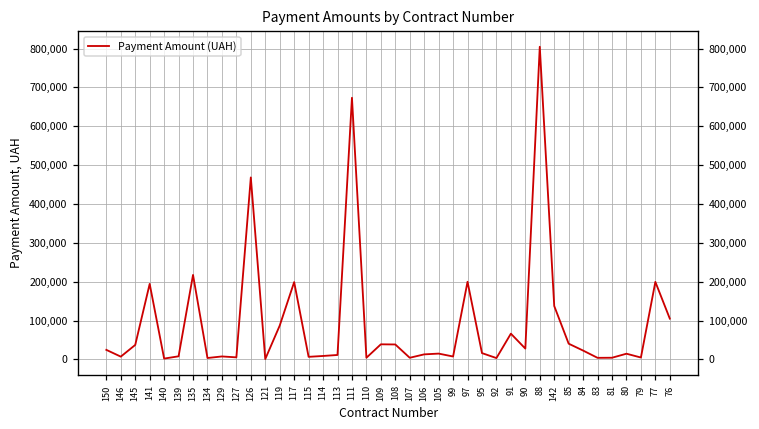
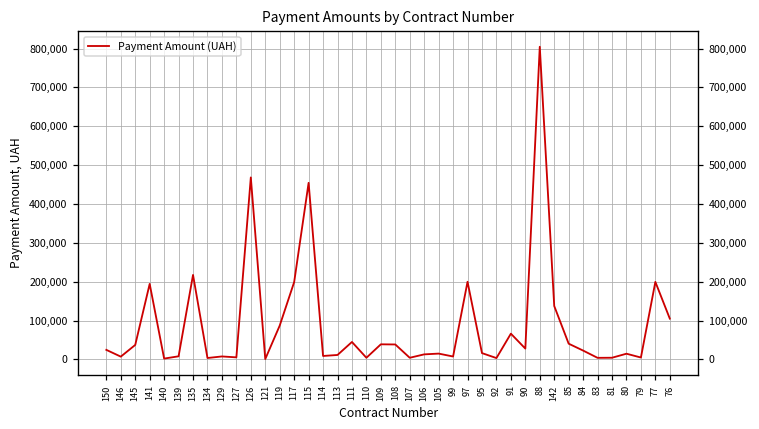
  {
    "150": "20,000",
    "146": "10,000",
    "145": "40,000",
    "141": "190,000",
    "140": "0",
    "139": "10,000",
    "135": "220,000",
    "134": "0",
    "129": "10,000",
    "127": "10,000",
    "126": "470,000",
    "121": "0",
    "119": "90,000",
    "117": "200,000",
-   "115": "10,000",
+   "115": "450,000",
    "114": "10,000",
    "113": "10,000",
-   "111": "670,000",
+   "111": "40,000",
    "110": "0",
    "109": "40,000",
    "108": "40,000",
    "107": "0",
    "106": "10,000",
    "105": "20,000",
    "99": "10,000",
    "97": "200,000",
    "95": "20,000",
    "92": "0",
    "91": "70,000",
    "90": "30,000",
    "88": "800,000",
    "142": "140,000",
    "85": "40,000",
    "84": "20,000",
    "83": "0",
    "81": "0",
    "80": "10,000",
    "79": "0",
    "77": "200,000",
    "76": "100,000"
  }
